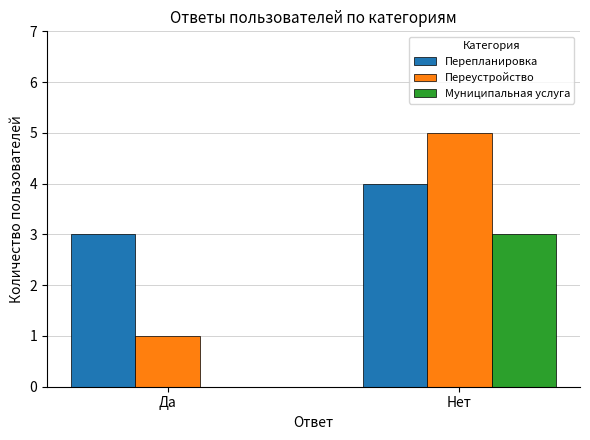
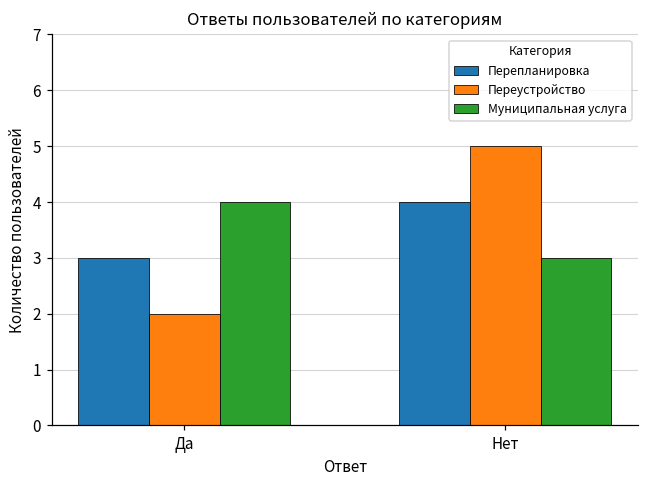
  {
    "Перепланировка": {
      "Да": 3,
      "Нет": 4
    },
    "Переустройство": {
-     "Да": 1,
+     "Да": 2,
      "Нет": 5
    },
    "Муниципальная услуга": {
-     "Да": 0,
+     "Да": 4,
      "Нет": 3
    }
  }
